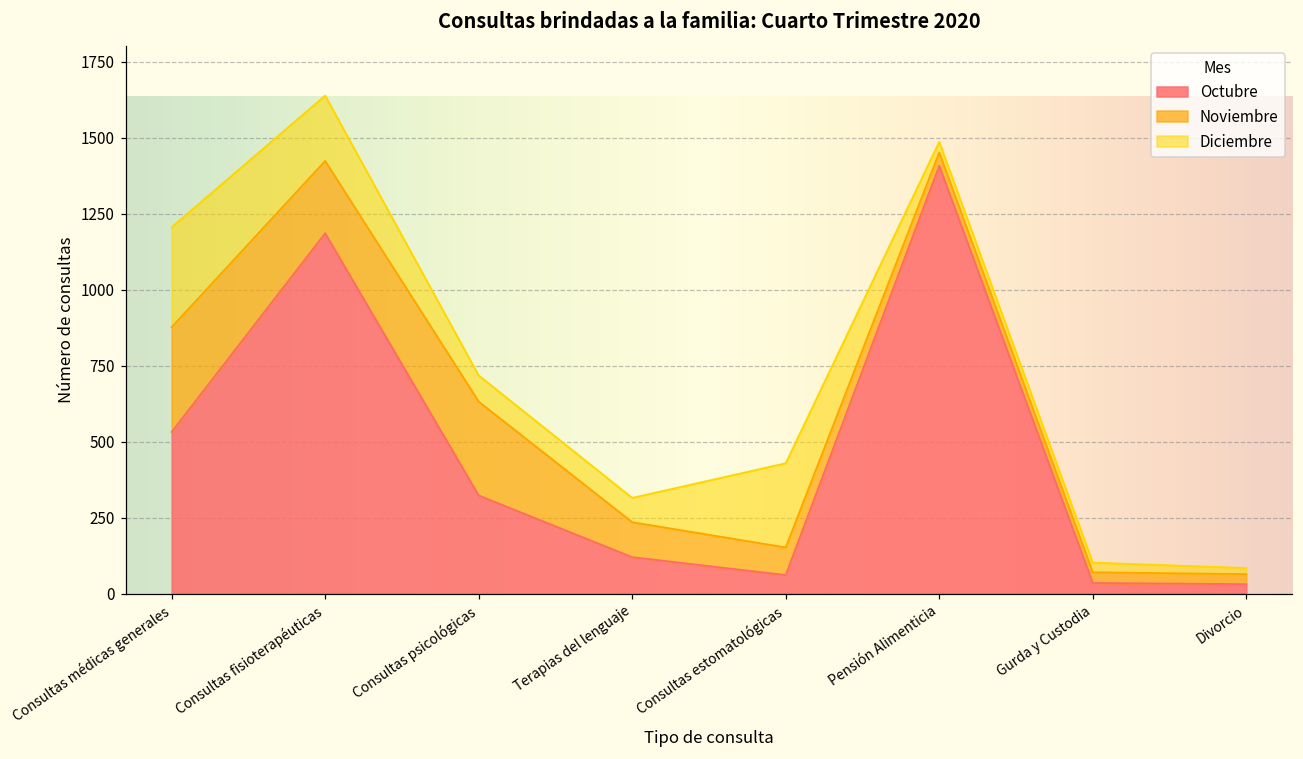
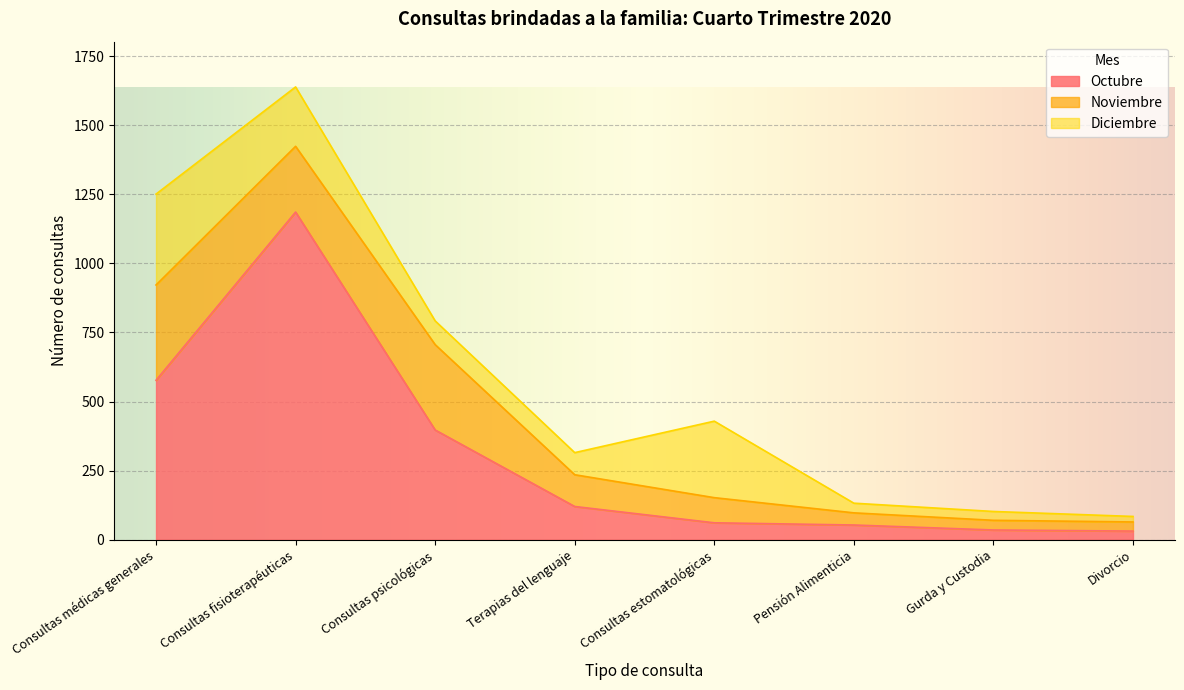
  {
    "Octubre": {
-     "Consultas médicas generales": 530,
+     "Consultas médicas generales": 580,
      "Consultas fisioterapéuticas": 1190,
-     "Consultas psicológicas": 320,
+     "Consultas psicológicas": 400,
      "Terapias del lenguaje": 120,
      "Consultas estomatológicas": 60,
-     "Pensión Alimenticia": 1410,
+     "Pensión Alimenticia": 50,
      "Gurda y Custodia": 40,
      "Divorcio": 30
    }
  }
